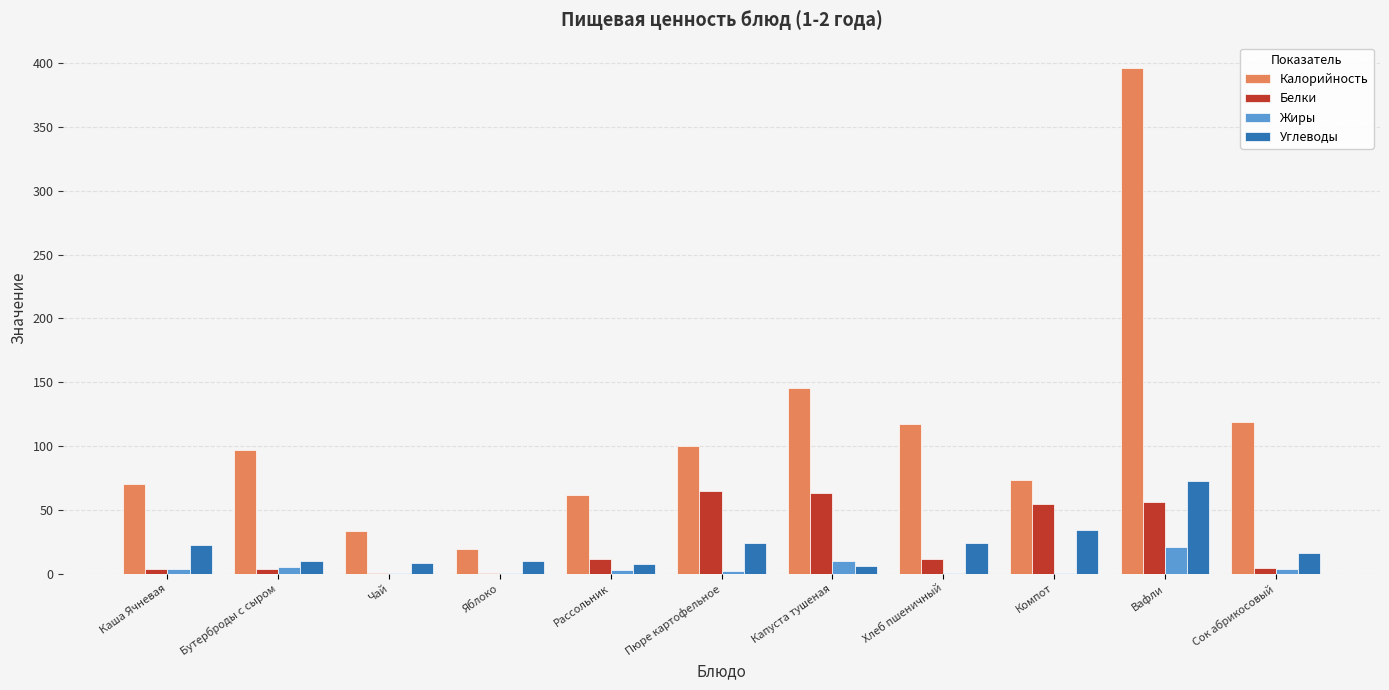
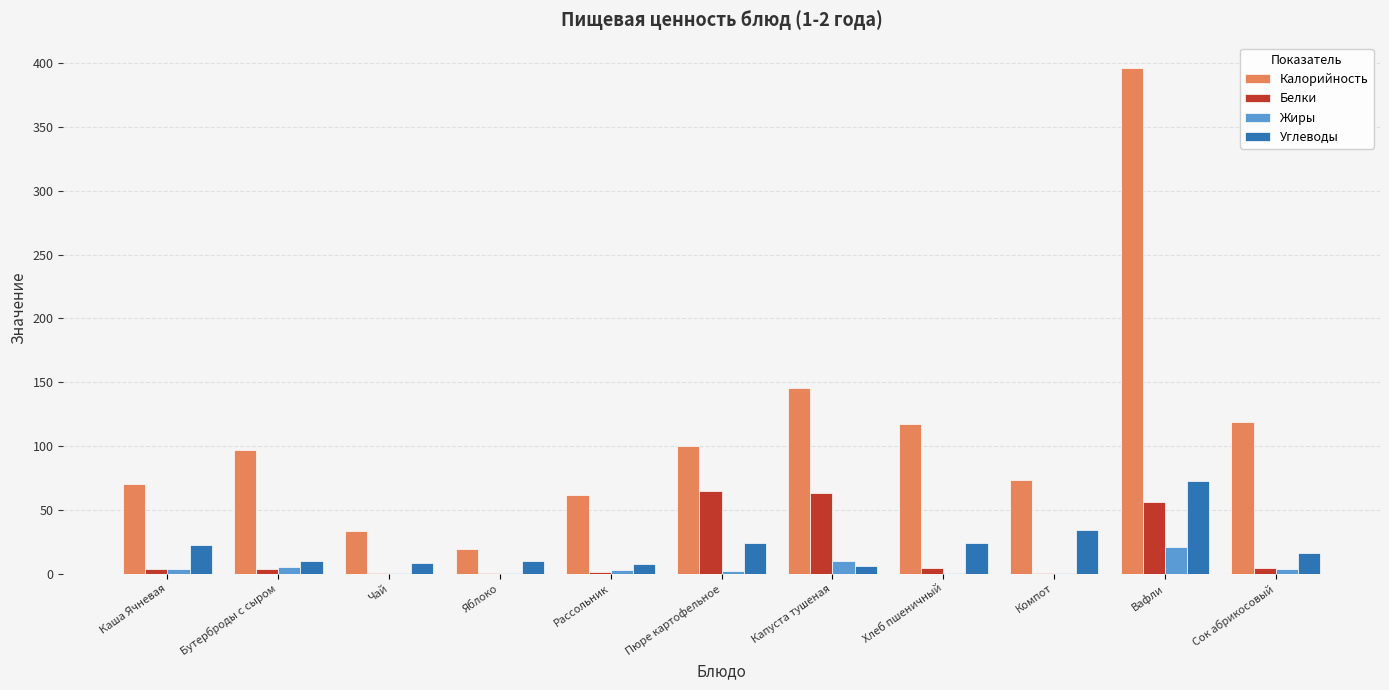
  {
    "Калорийность": {
      "Каша Ячневая": 70,
      "Бутерброды с сыром": 97,
      "Чай": 34,
      "Яблоко": 19,
      "Рассольник": 62,
      "Пюре картофельное": 100,
      "Капуста тушеная": 146,
      "Хлеб пшеничный": 118,
      "Компот": 73,
      "Вафли": 396,
      "Сок абрикосовый": 119
    },
    "Белки": {
      "Каша Ячневая": 3,
      "Бутерброды с сыром": 3,
-     "Рассольник": 12,
+     "Рассольник": 1,
      "Пюре картофельное": 65,
      "Капуста тушеная": 63,
-     "Хлеб пшеничный": 11,
-     "Компот": 54,
+     "Хлеб пшеничный": 4,
+     "Компот": 0,
      "Вафли": 56,
      "Сок абрикосовый": 4
    },
    "Жиры": {
      "Каша Ячневая": 3,
      "Бутерброды с сыром": 5,
      "Рассольник": 3,
      "Пюре картофельное": 2,
      "Капуста тушеная": 9,
      "Вафли": 21,
      "Сок абрикосовый": 4
    },
    "Углеводы": {
      "Каша Ячневая": 23,
      "Бутерброды с сыром": 10,
      "Чай": 8,
      "Яблоко": 10,
      "Рассольник": 8,
      "Пюре картофельное": 24,
      "Капуста тушеная": 6,
      "Хлеб пшеничный": 24,
      "Компот": 34,
      "Вафли": 72,
      "Сок абрикосовый": 16
    }
  }
